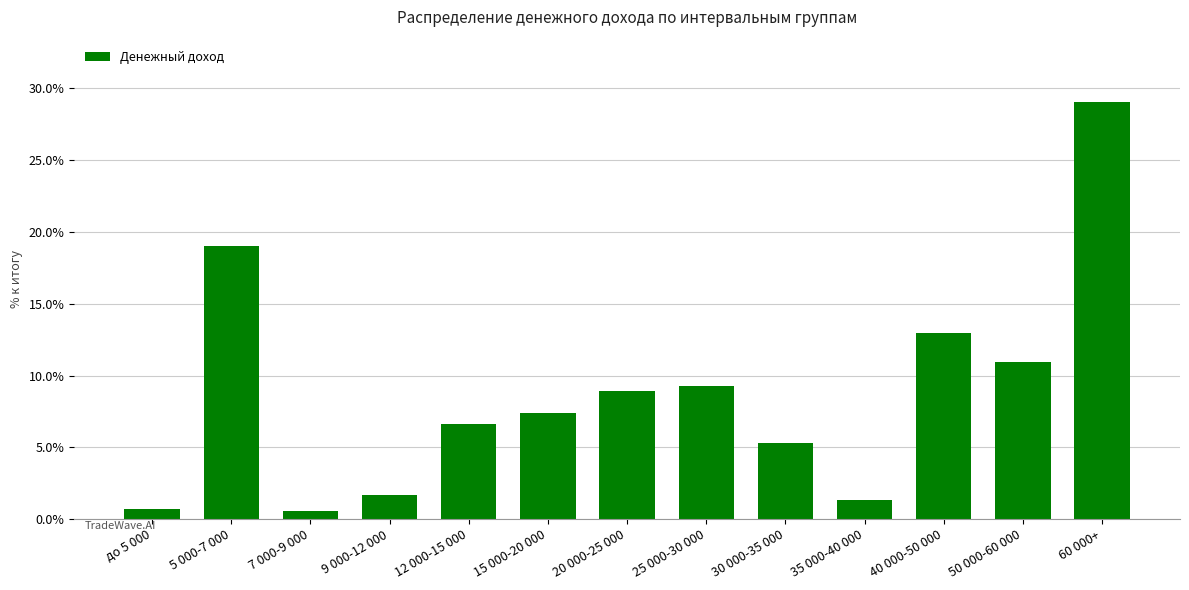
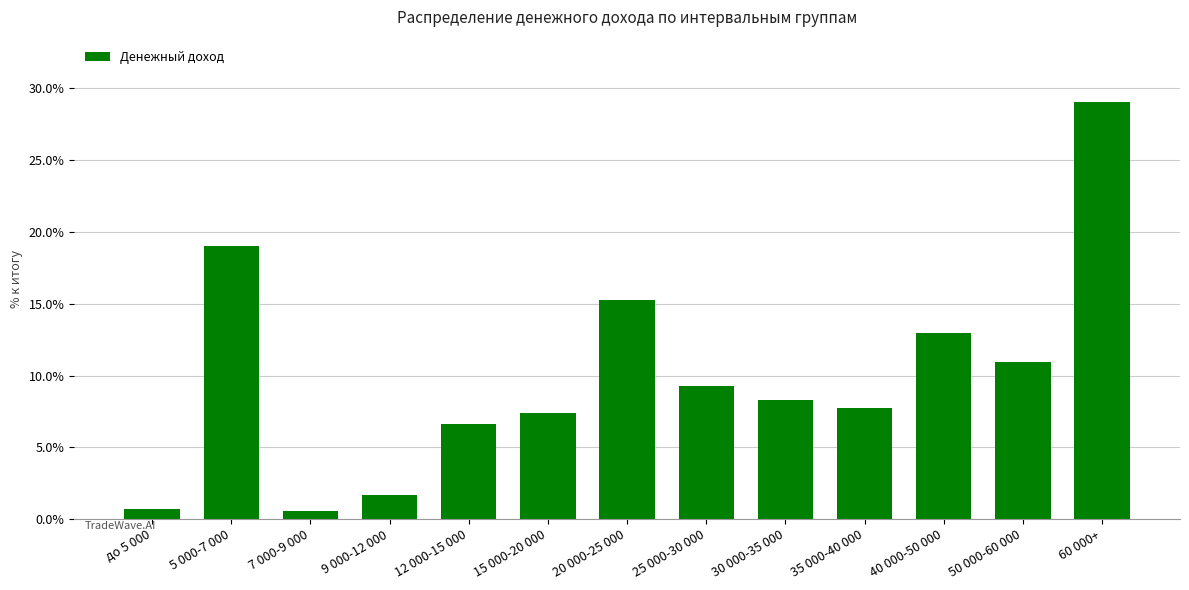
  {
    "до 5 000": "0.7%",
    "5 000-7 000": "19.0%",
    "7 000-9 000": "0.5%",
    "9 000-12 000": "1.6%",
    "12 000-15 000": "6.6%",
    "15 000-20 000": "7.4%",
-   "20 000-25 000": "8.9%",
+   "20 000-25 000": "15.3%",
    "25 000-30 000": "9.3%",
-   "30 000-35 000": "5.3%",
-   "35 000-40 000": "1.3%",
+   "30 000-35 000": "8.3%",
+   "35 000-40 000": "7.7%",
    "40 000-50 000": "12.9%",
    "50 000-60 000": "10.9%",
    "60 000+": "29.0%"
  }
